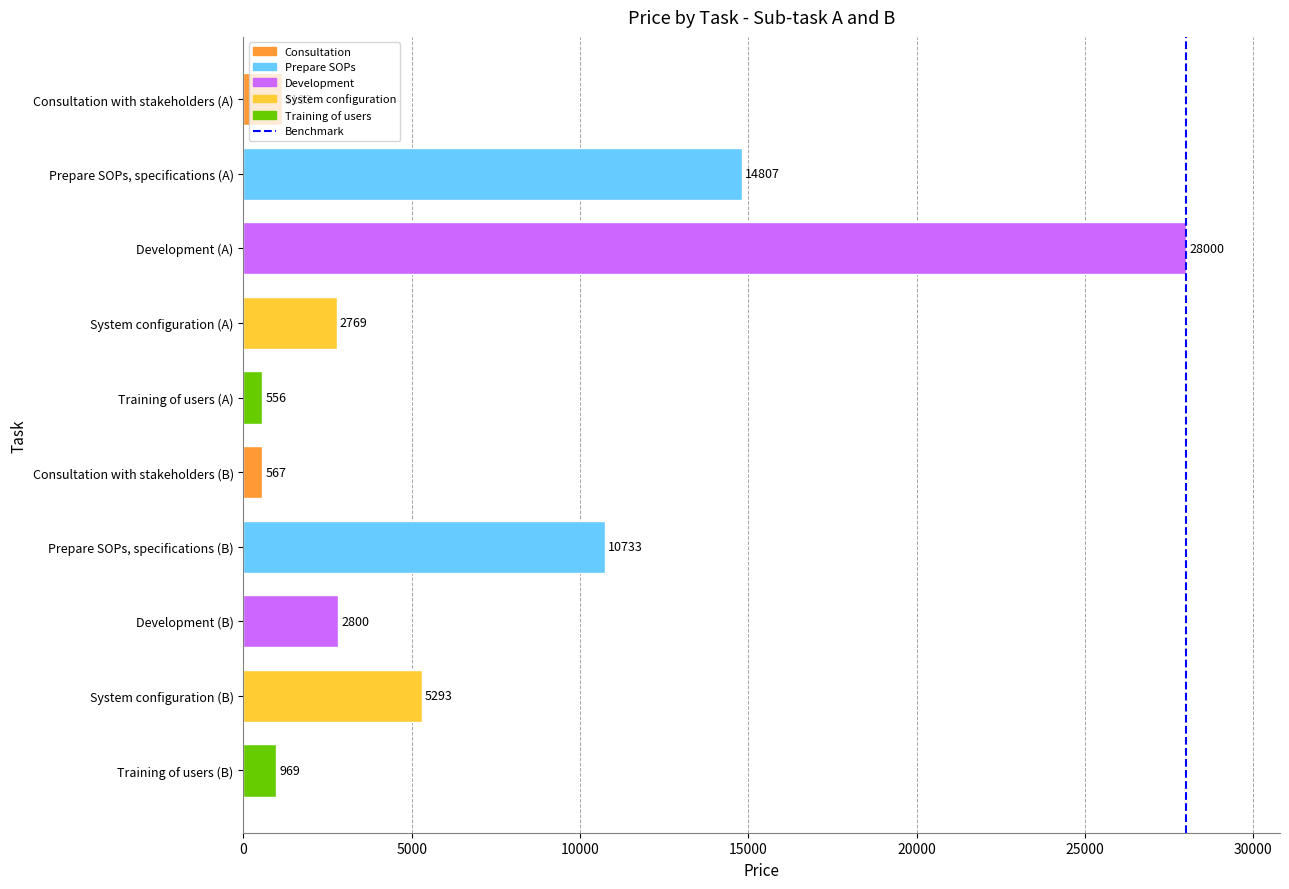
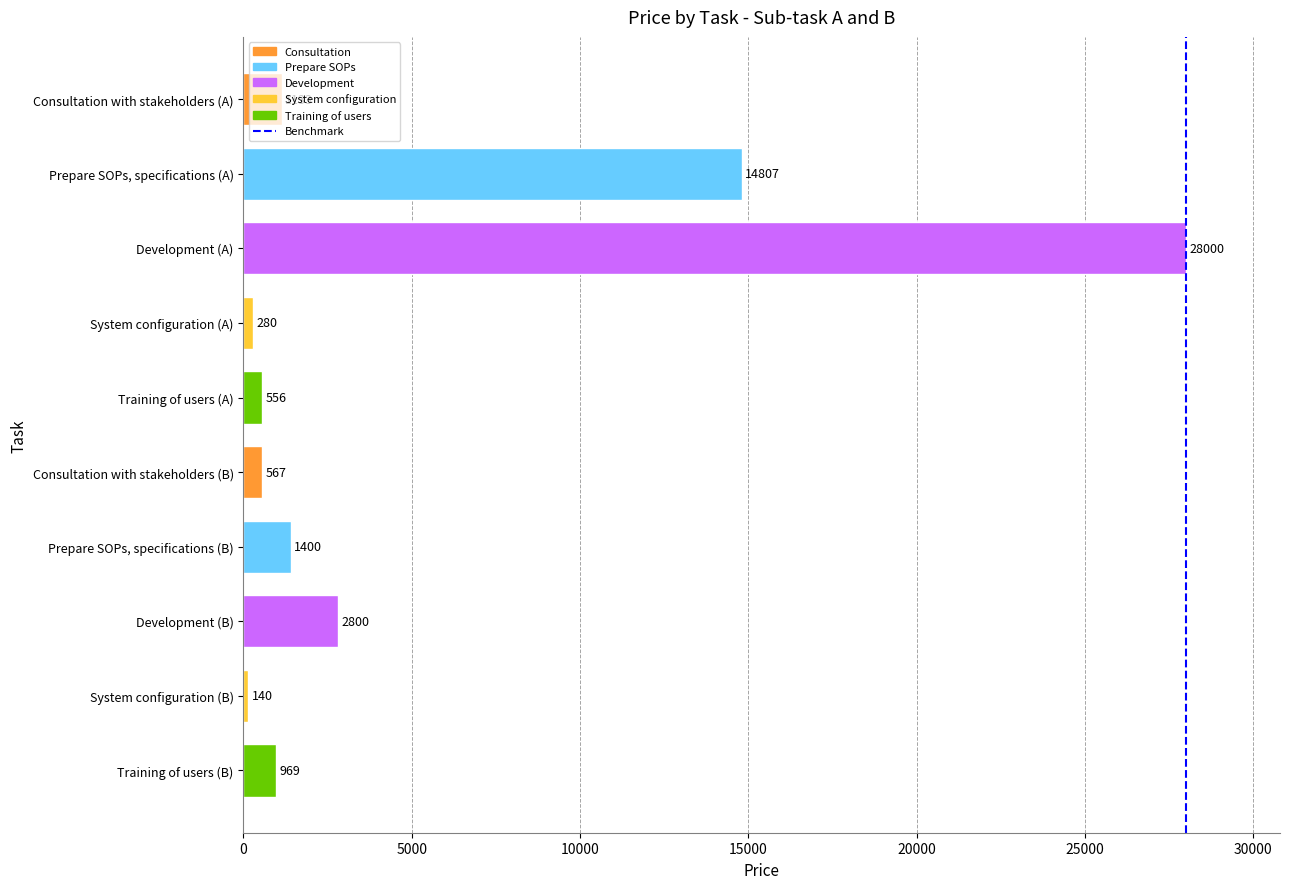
  {
    "Prepare SOPs, specifications (A)": 14807,
    "Development (A)": 28000,
-   "System configuration (A)": 2769,
+   "System configuration (A)": 280,
    "Training of users (A)": 556,
    "Consultation with stakeholders (B)": 567,
-   "Prepare SOPs, specifications (B)": 10733,
+   "Prepare SOPs, specifications (B)": 1400,
    "Development (B)": 2800,
-   "System configuration (B)": 5293,
+   "System configuration (B)": 140,
    "Training of users (B)": 969
  }
